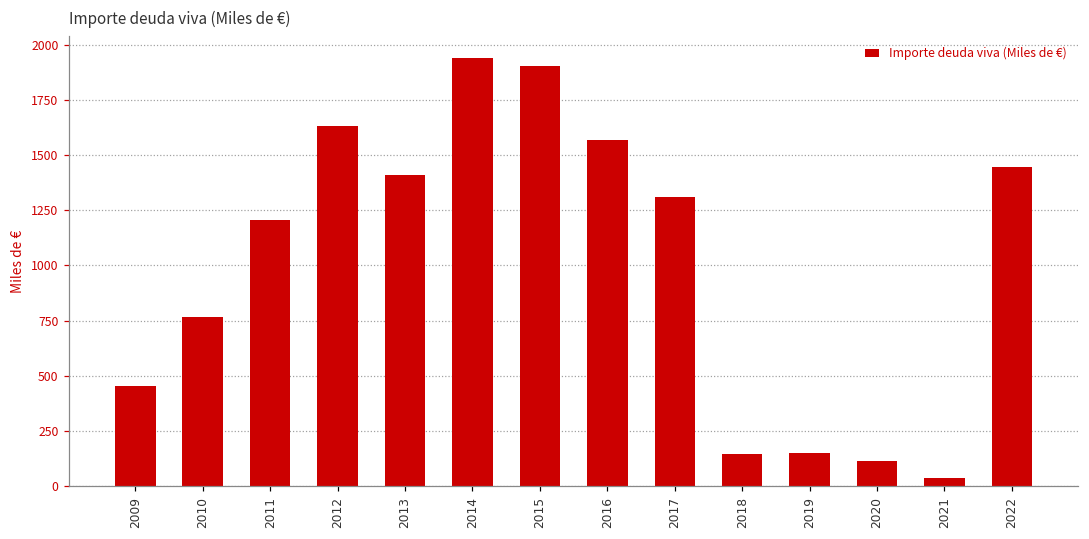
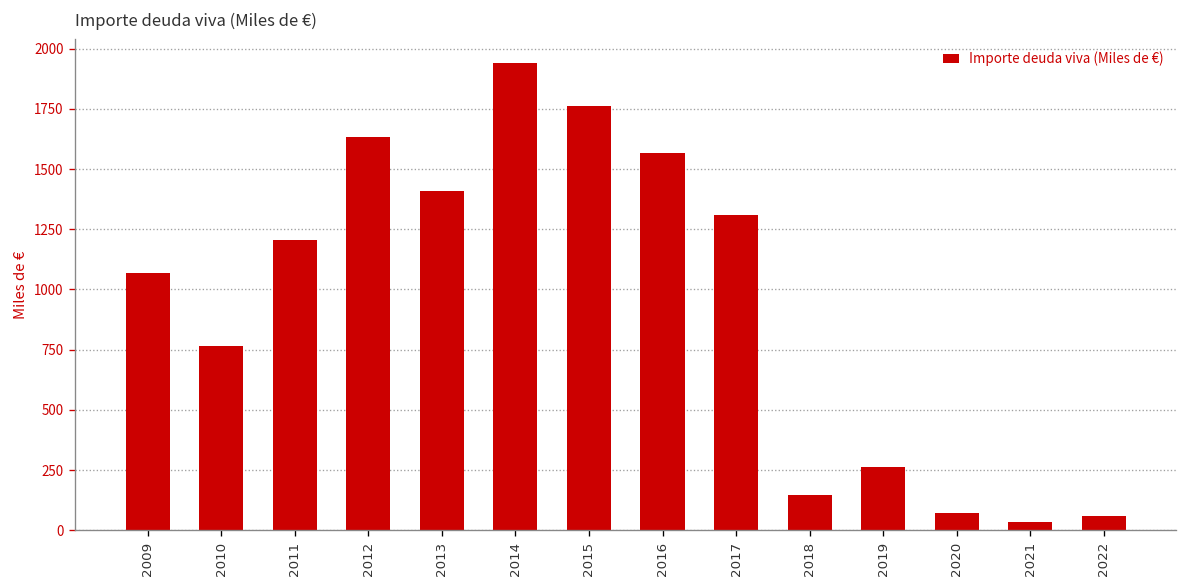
  {
-   "2009": 460,
+   "2009": 1070,
    "2010": 770,
    "2011": 1210,
    "2012": 1630,
    "2013": 1410,
    "2014": 1940,
-   "2015": 1900,
+   "2015": 1760,
    "2016": 1570,
    "2017": 1310,
    "2018": 150,
-   "2019": 150,
-   "2020": 120,
+   "2019": 260,
+   "2020": 70,
    "2021": 40,
-   "2022": 1440
+   "2022": 60
  }
